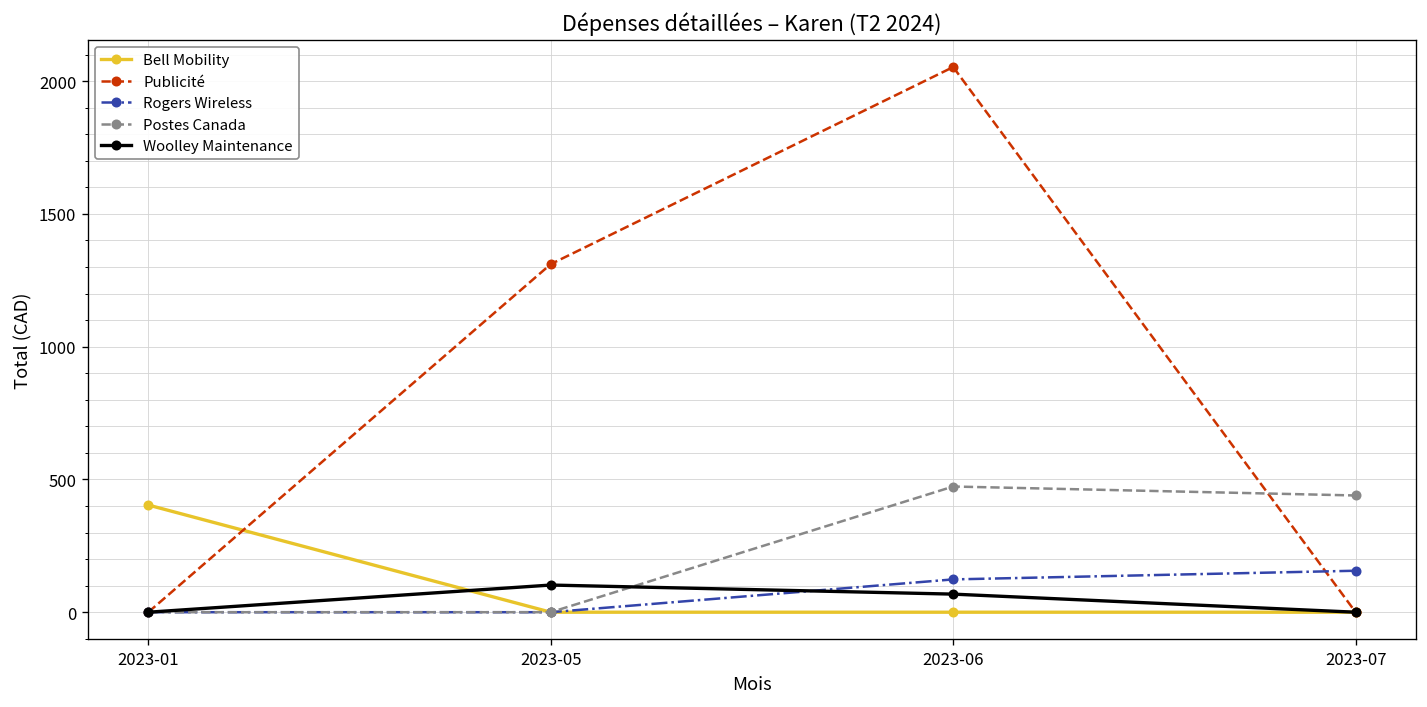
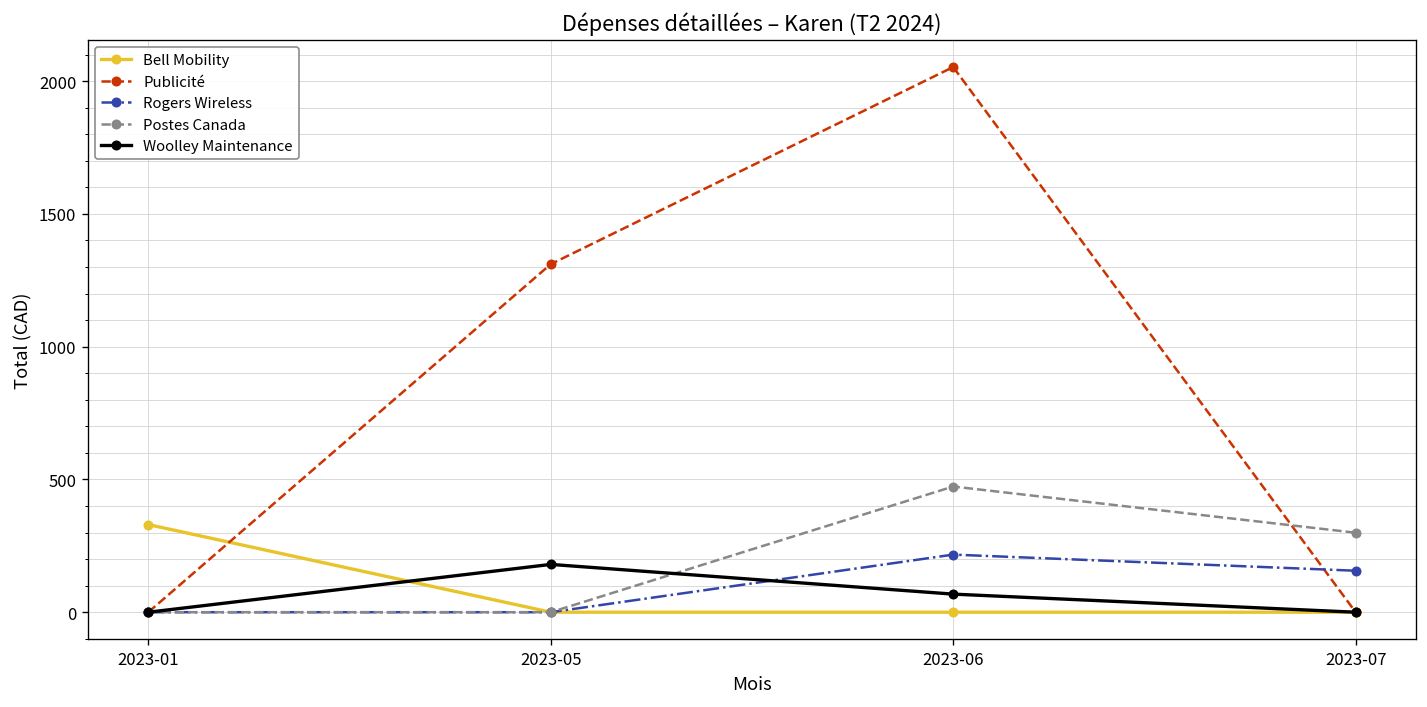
  {
    "Bell Mobility": {
-     "2023-01": 400,
+     "2023-01": 330,
      "2023-06": 0
    },
    "Publicité": {
      "2023-05": 1310,
      "2023-06": 2050
    },
    "Rogers Wireless": {
-     "2023-06": 120,
+     "2023-06": 220,
      "2023-07": 160
    },
    "Postes Canada": {
      "2023-06": 470,
-     "2023-07": 440
+     "2023-07": 300
    },
    "Woolley Maintenance": {
-     "2023-05": 100,
+     "2023-05": 180,
      "2023-06": 70
    }
  }
